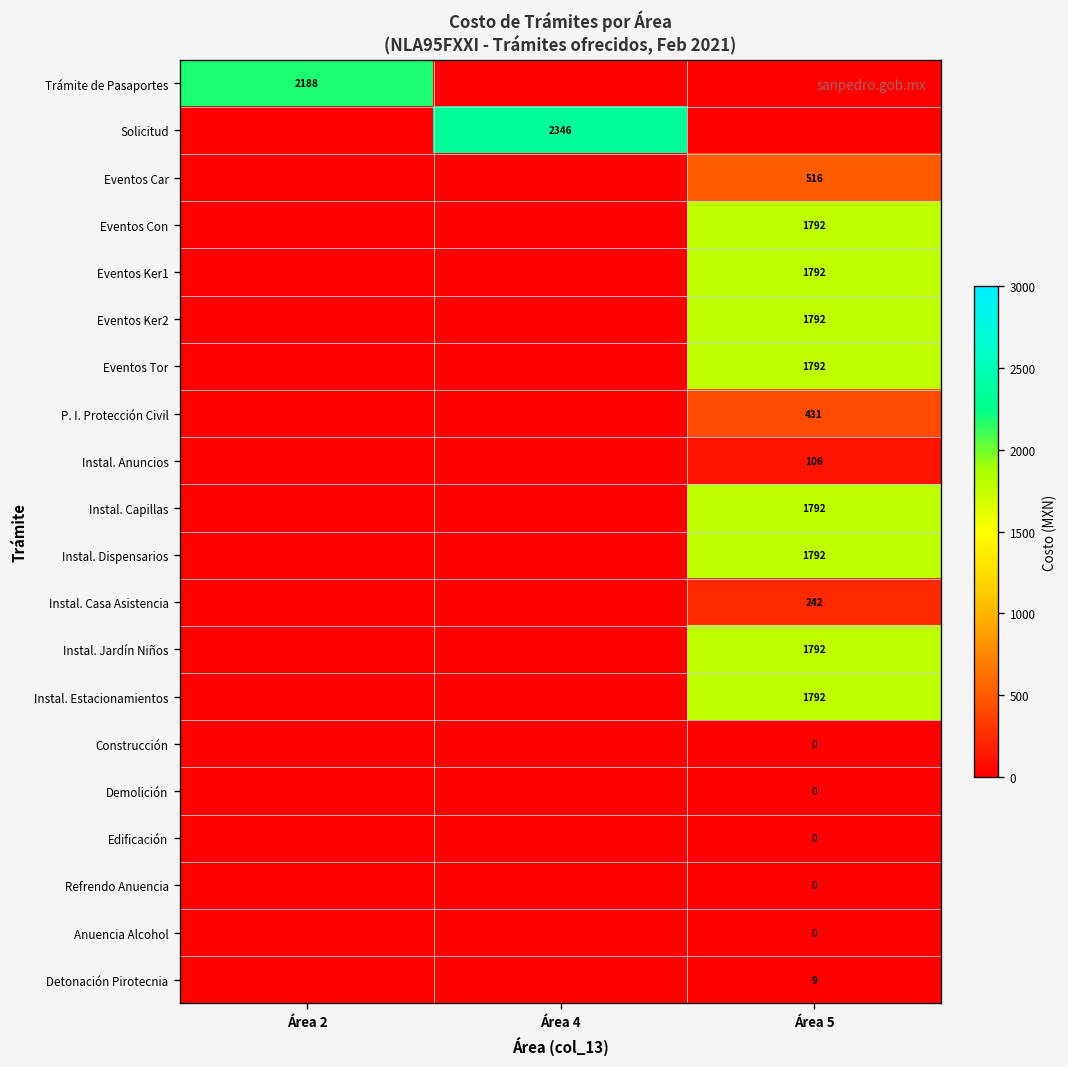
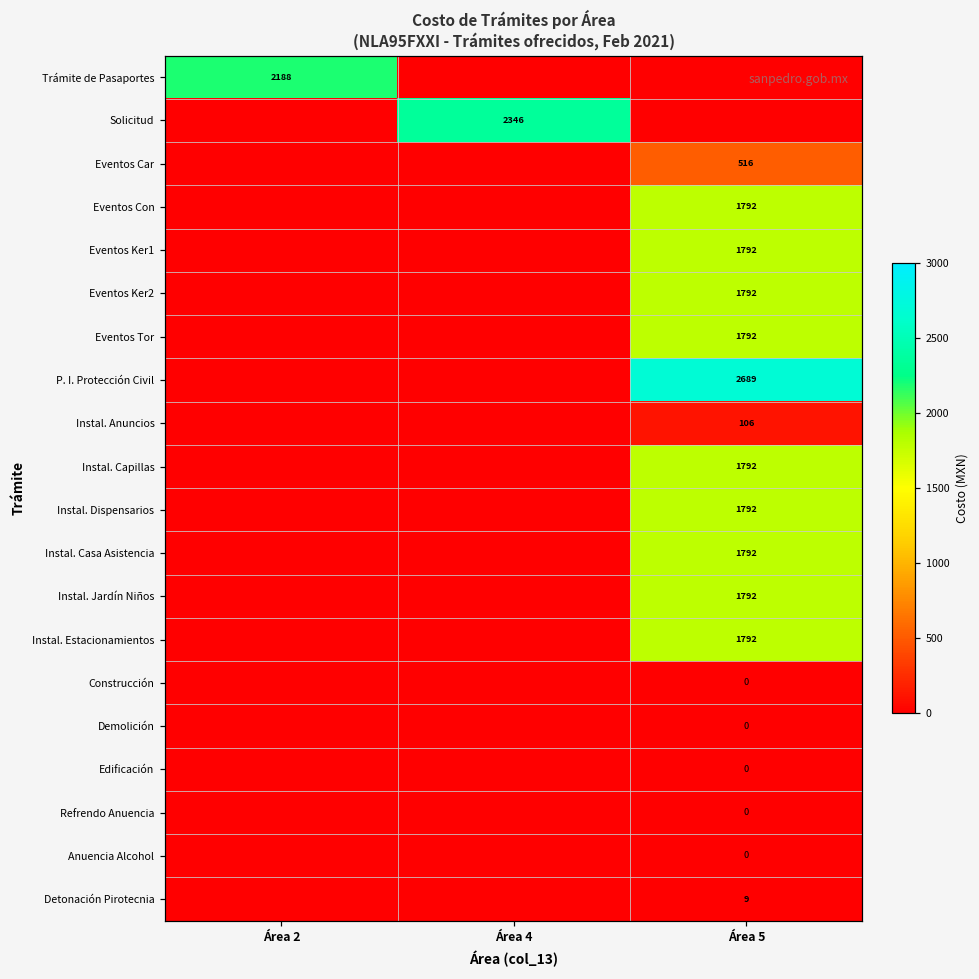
  {
    "Trámite de Pasaportes": {
      "Área 2": 2188
    },
    "Solicitud": {
      "Área 4": 2346
    },
    "Eventos Car": {
      "Área 5": 516
    },
    "Eventos Con": {
      "Área 5": 1792
    },
    "Eventos Ker1": {
      "Área 5": 1792
    },
    "Eventos Ker2": {
      "Área 5": 1792
    },
    "Eventos Tor": {
      "Área 5": 1792
    },
    "P. I. Protección Civil": {
-     "Área 5": 431
+     "Área 5": 2689
    },
    "Instal. Anuncios": {
      "Área 5": 106
    },
    "Instal. Capillas": {
      "Área 5": 1792
    },
    "Instal. Dispensarios": {
      "Área 5": 1792
    },
    "Instal. Casa Asistencia": {
-     "Área 5": 242
+     "Área 5": 1792
    },
    "Instal. Jardín Niños": {
      "Área 5": 1792
    },
    "Instal. Estacionamientos": {
      "Área 5": 1792
    },
    "Construcción": {
      "Área 5": 0
    },
    "Demolición": {
      "Área 5": 0
    },
    "Edificación": {
      "Área 5": 0
    },
    "Refrendo Anuencia": {
      "Área 5": 0
    },
    "Anuencia Alcohol": {
      "Área 5": 0
    },
    "Detonación Pirotecnia": {
      "Área 5": 9
    }
  }
